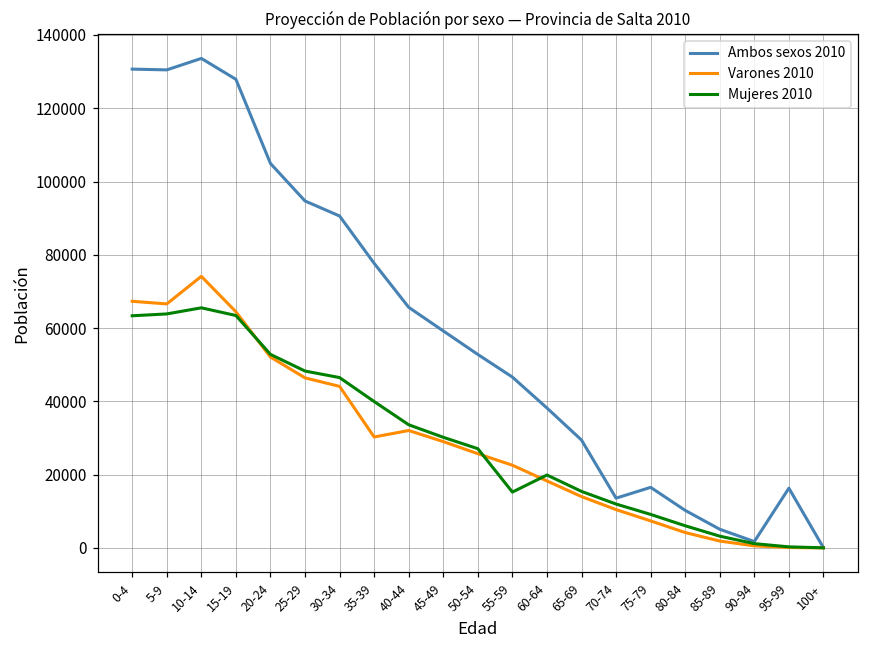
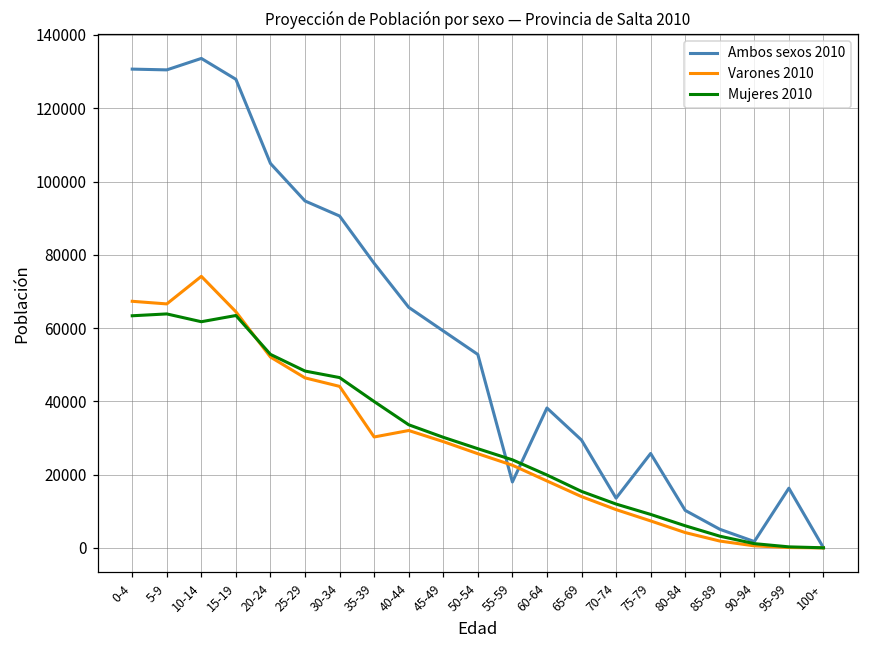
  {
    "Ambos sexos 2010": {
      "0-4": 131000,
      "5-9": 130000,
      "10-14": 134000,
      "15-19": 128000,
      "20-24": 105000,
      "25-29": 95000,
      "30-34": 91000,
      "35-39": 78000,
      "40-44": 66000,
      "45-49": 59000,
      "50-54": 53000,
-     "55-59": 47000,
+     "55-59": 18000,
      "60-64": 38000,
      "65-69": 29000,
      "70-74": 14000,
-     "75-79": 17000,
+     "75-79": 26000,
      "80-84": 10000,
      "85-89": 5000,
      "95-99": 16000
    },
    "Varones 2010": {
      "0-4": 67000,
      "5-9": 67000,
      "10-14": 74000,
      "15-19": 64000,
      "25-29": 46000,
      "30-34": 44000,
      "35-39": 30000,
      "40-44": 32000,
      "45-49": 29000,
      "50-54": 26000,
      "55-59": 23000,
      "60-64": 18000,
      "65-69": 14000,
      "70-74": 10000,
      "75-79": 7000,
      "80-84": 4000,
      "85-89": 2000
    },
    "Mujeres 2010": {
      "0-4": 63000,
      "5-9": 64000,
-     "10-14": 66000,
+     "10-14": 62000,
      "15-19": 63000,
      "25-29": 48000,
      "30-34": 46000,
      "35-39": 40000,
      "40-44": 34000,
      "45-49": 30000,
      "50-54": 27000,
-     "55-59": 15000,
+     "55-59": 24000,
      "60-64": 20000,
      "65-69": 15000,
      "70-74": 12000,
      "75-79": 9000,
      "80-84": 6000,
      "85-89": 3000
    }
  }
